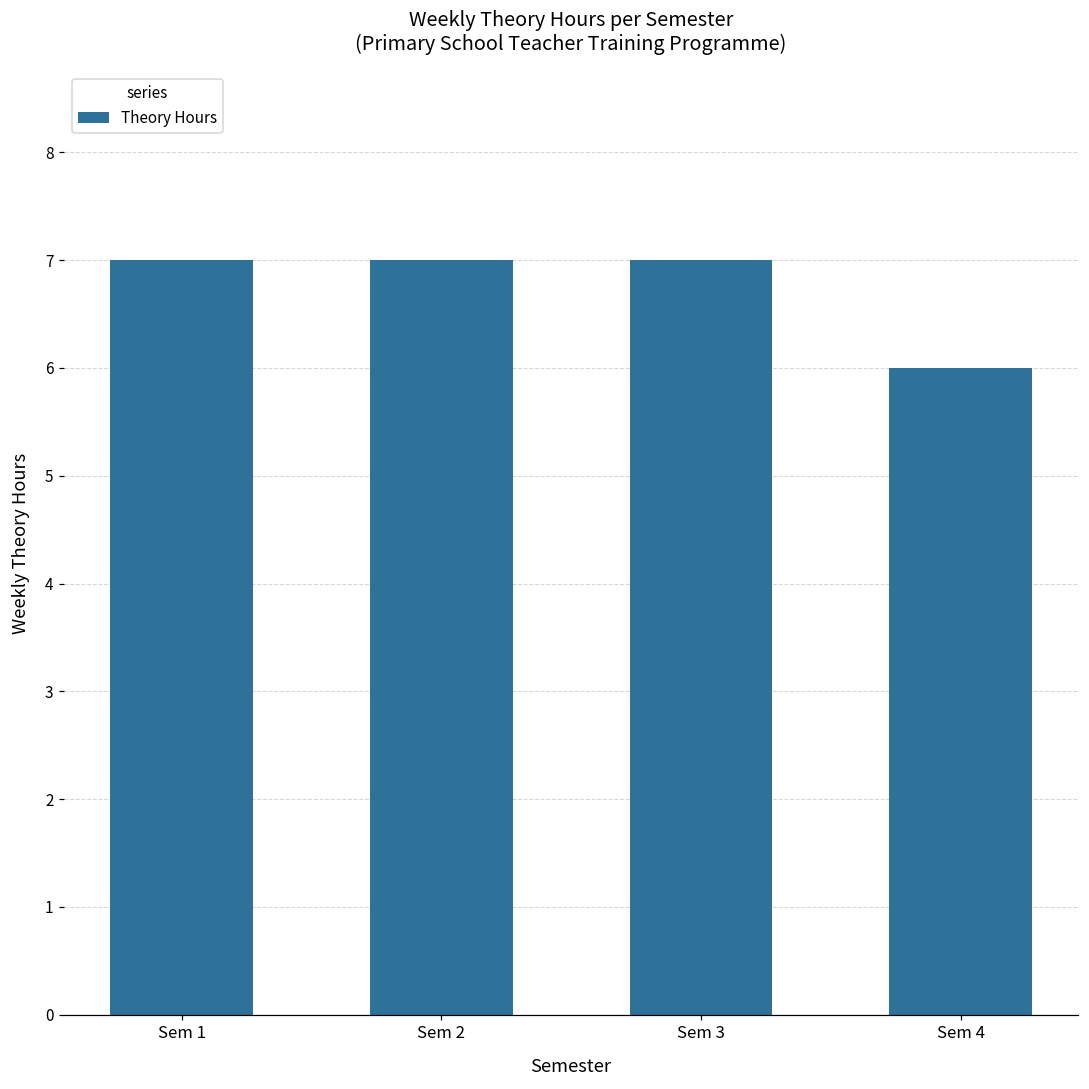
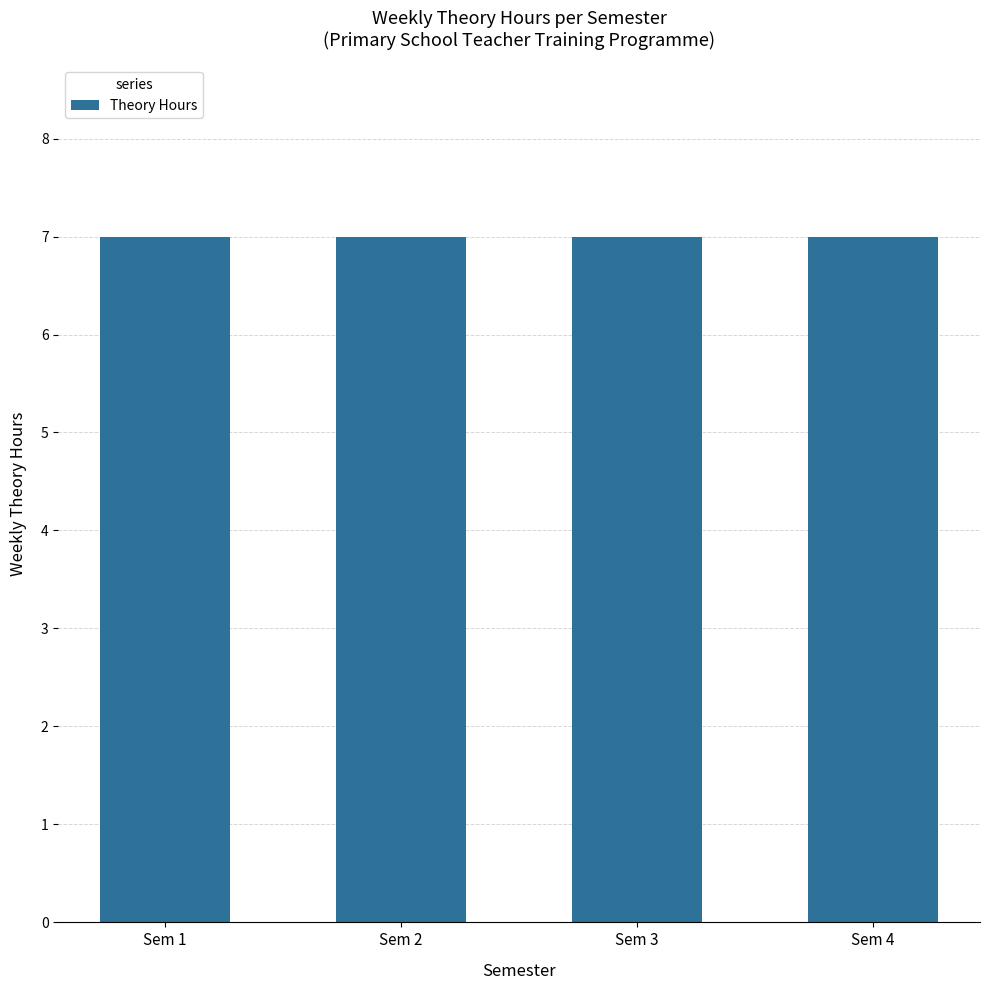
  {
    "Sem 1": 7,
    "Sem 2": 7,
    "Sem 3": 7,
-   "Sem 4": 6
+   "Sem 4": 7
  }
